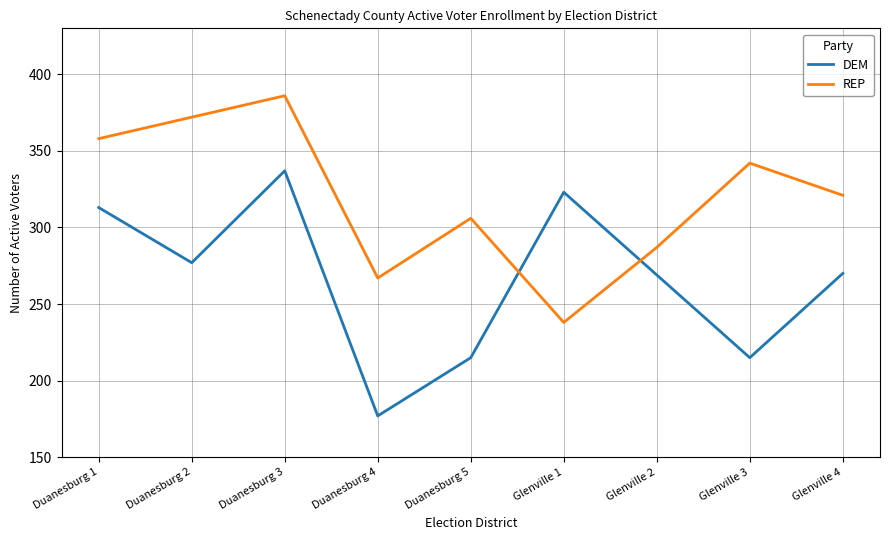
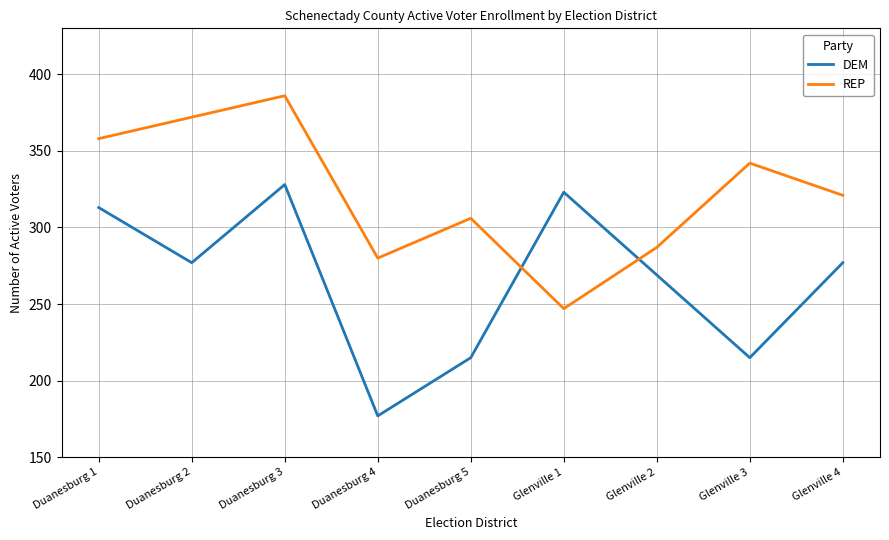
  {
    "DEM": {
      "Duanesburg 1": 313,
      "Duanesburg 2": 277,
-     "Duanesburg 3": 337,
+     "Duanesburg 3": 328,
      "Duanesburg 4": 177,
      "Duanesburg 5": 215,
      "Glenville 1": 323,
      "Glenville 2": 269,
      "Glenville 3": 215,
-     "Glenville 4": 270
+     "Glenville 4": 277
    },
    "REP": {
      "Duanesburg 1": 358,
      "Duanesburg 2": 372,
      "Duanesburg 3": 386,
-     "Duanesburg 4": 267,
+     "Duanesburg 4": 280,
      "Duanesburg 5": 306,
-     "Glenville 1": 238,
+     "Glenville 1": 247,
      "Glenville 2": 287,
      "Glenville 3": 342,
      "Glenville 4": 321
    }
  }
